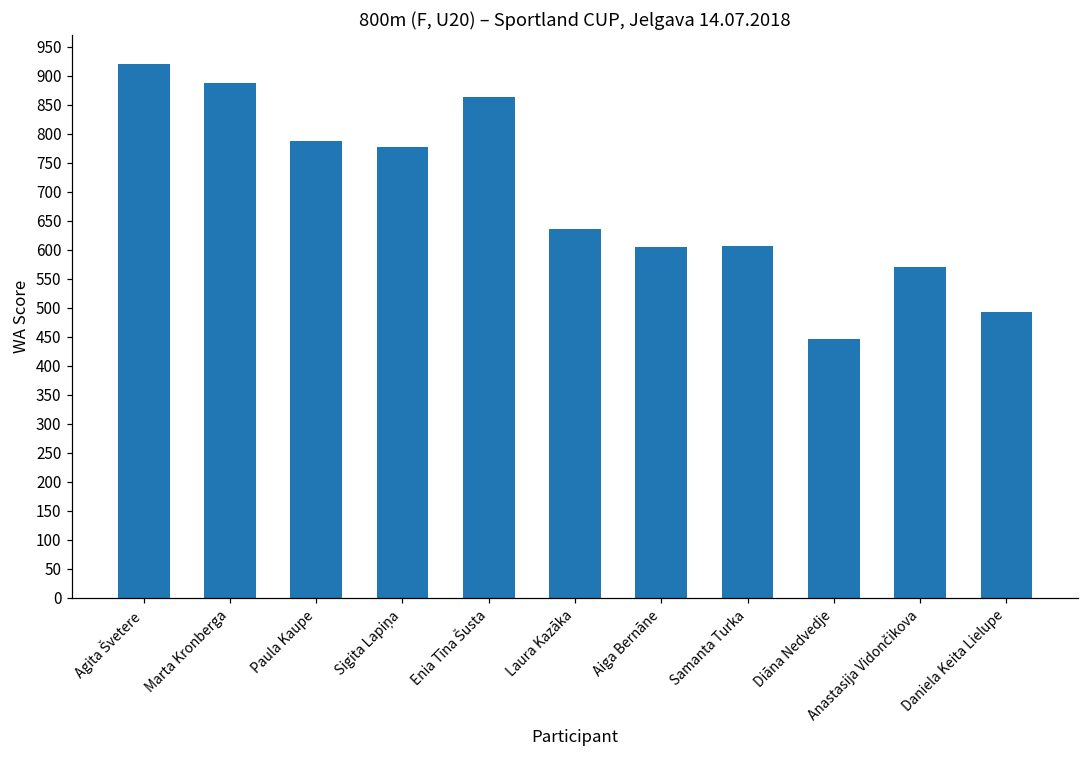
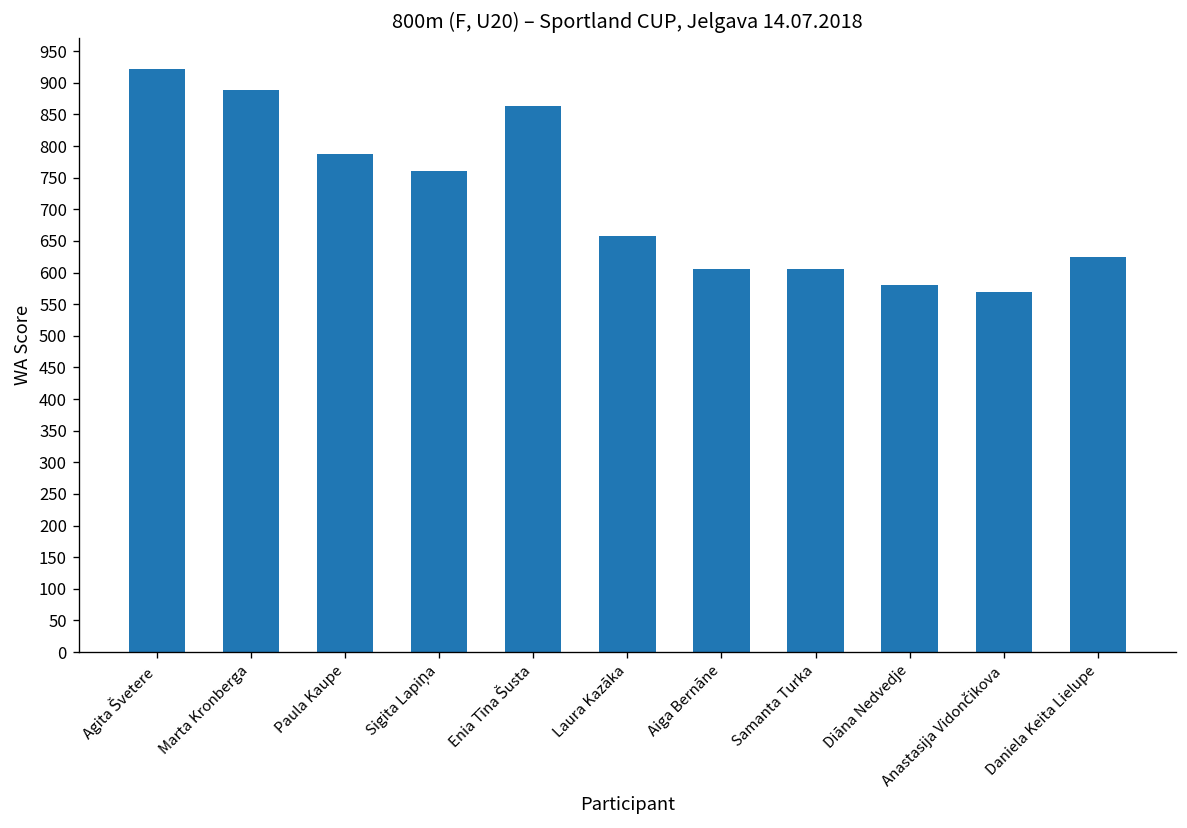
  {
    "Agita Švetere": 920,
    "Marta Kronberga": 890,
    "Paula Kaupe": 790,
-   "Sigita Lapiņa": 780,
+   "Sigita Lapiņa": 760,
    "Enia Tīna Šusta": 860,
-   "Laura Kazāka": 640,
+   "Laura Kazāka": 660,
    "Aiga Bernāne": 610,
    "Samanta Turka": 610,
-   "Diāna Nedvedje": 450,
+   "Diāna Nedvedje": 580,
    "Anastasija Vidončikova": 570,
-   "Daniela Keita Lielupe": 490
+   "Daniela Keita Lielupe": 620
  }
